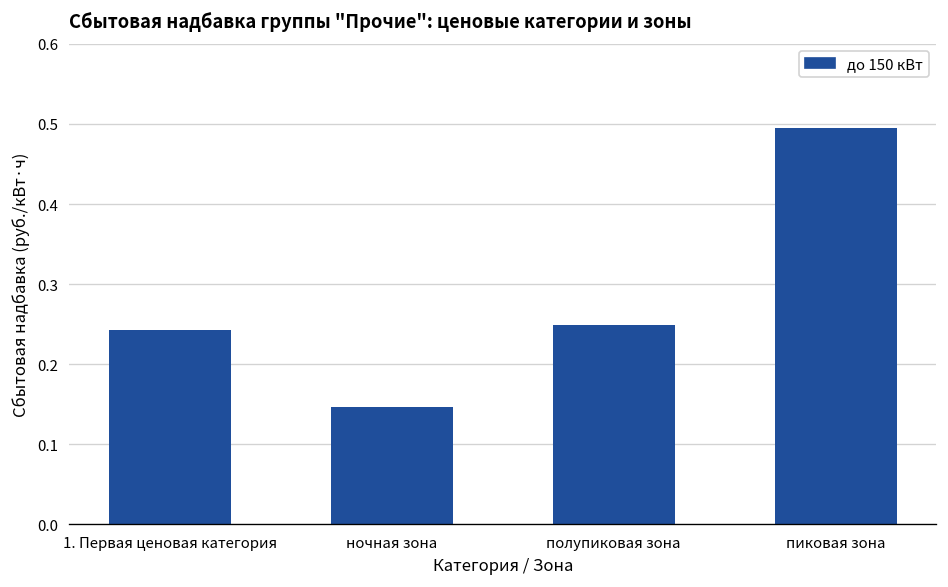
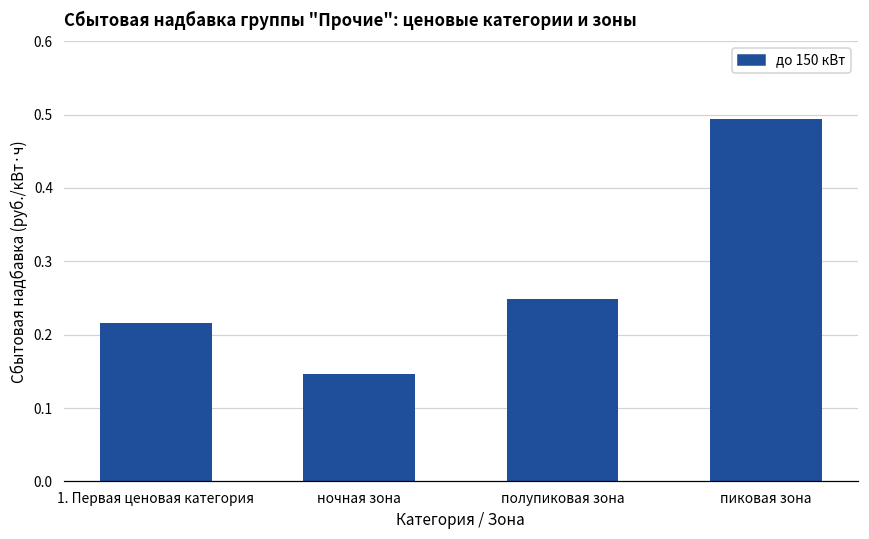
  {
-   "1. Первая ценовая категория": 0.24,
+   "1. Первая ценовая категория": 0.22,
    "ночная зона": 0.15,
    "полупиковая зона": 0.25,
    "пиковая зона": 0.49
  }
